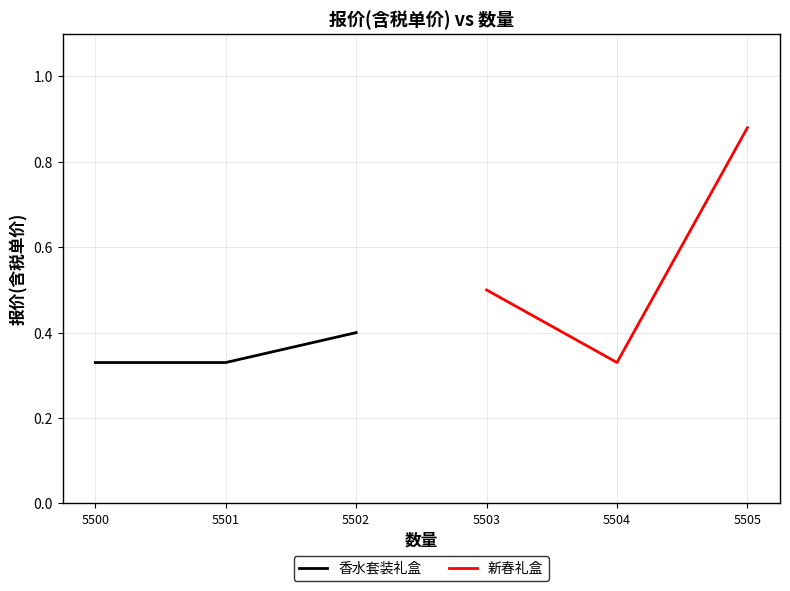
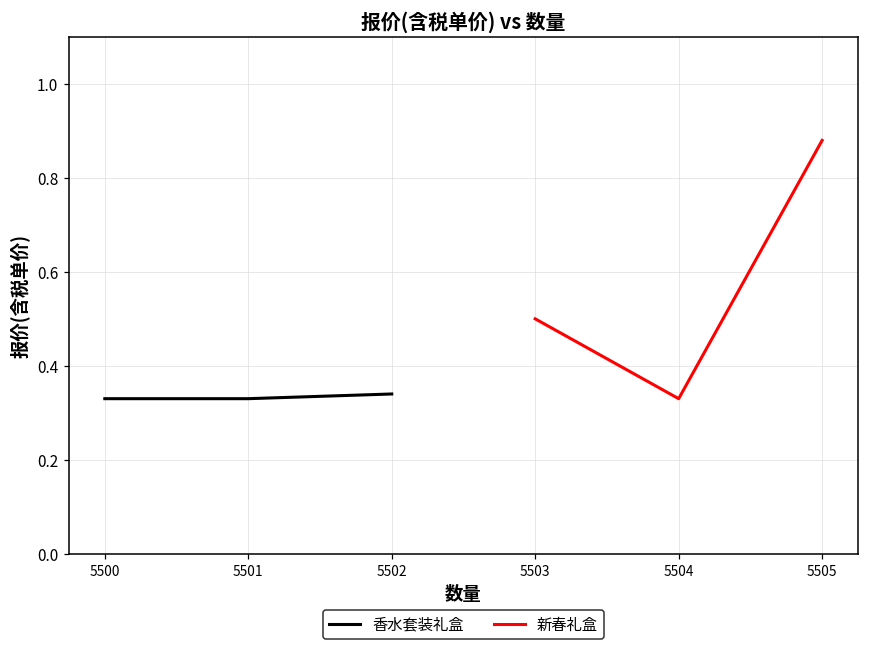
  {
    "香水套装礼盒": {
      "5500": 0.33,
      "5501": 0.33,
-     "5502": 0.40
+     "5502": 0.34
    },
    "新春礼盒": {
      "5503": 0.50,
      "5504": 0.33,
      "5505": 0.88
    }
  }
